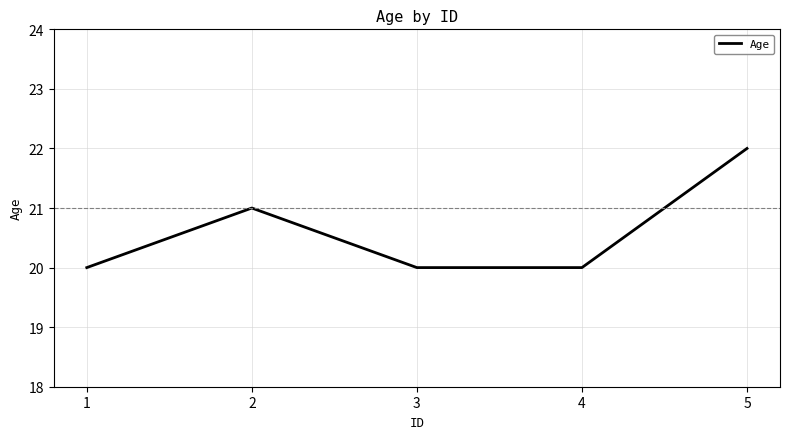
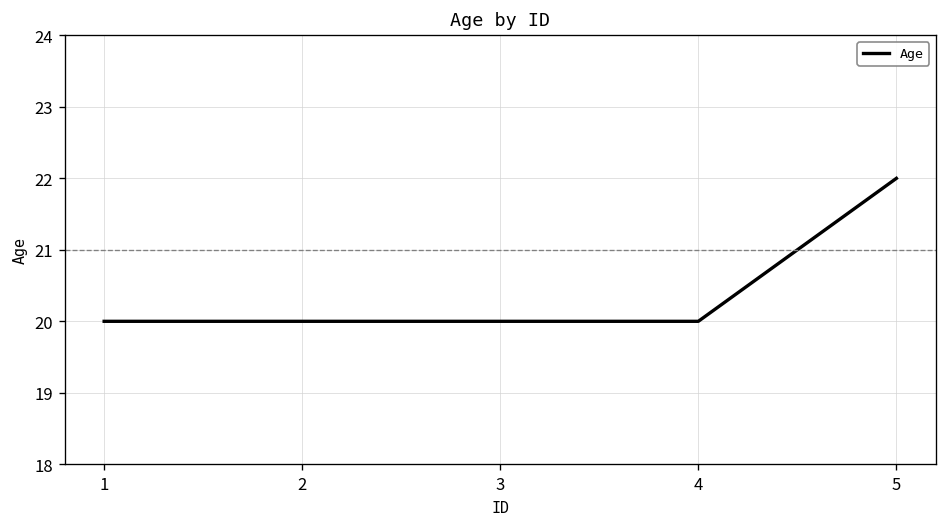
  {
    "1": 20,
-   "2": 21,
+   "2": 20,
    "3": 20,
    "4": 20,
    "5": 22
  }
